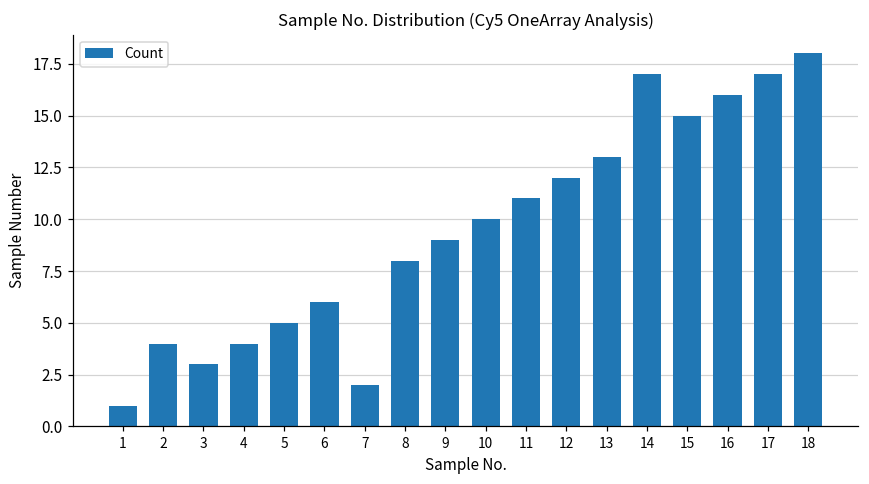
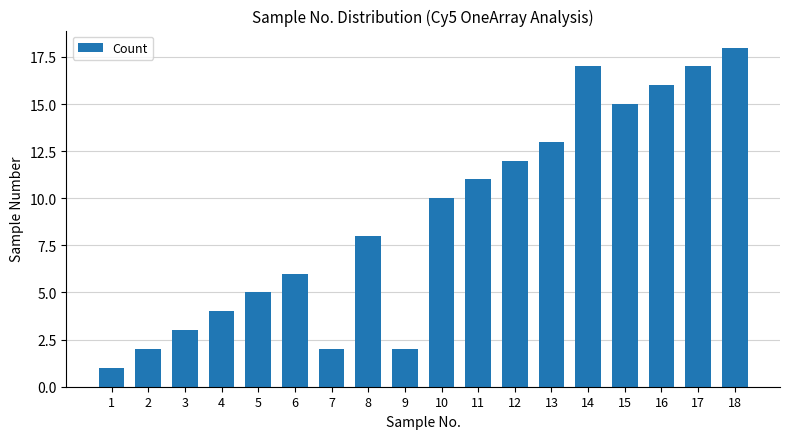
  {
    "1": 1,
-   "2": 4,
+   "2": 2,
    "3": 3,
    "4": 4,
    "5": 5,
    "6": 6,
    "7": 2,
    "8": 8,
-   "9": 9,
+   "9": 2,
    "10": 10,
    "11": 11,
    "12": 12,
    "13": 13,
    "14": 17,
    "15": 15,
    "16": 16,
    "17": 17,
    "18": 18
  }
